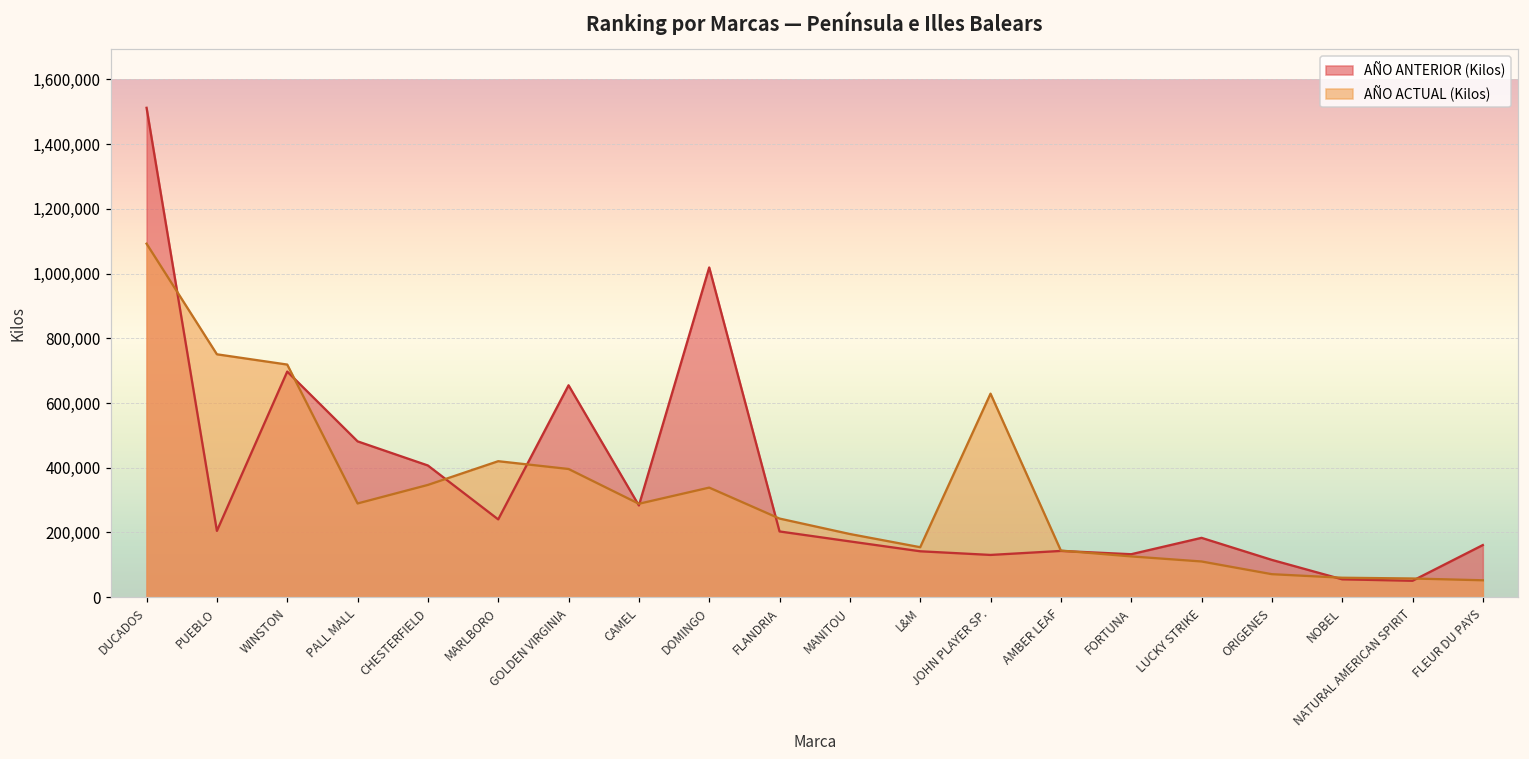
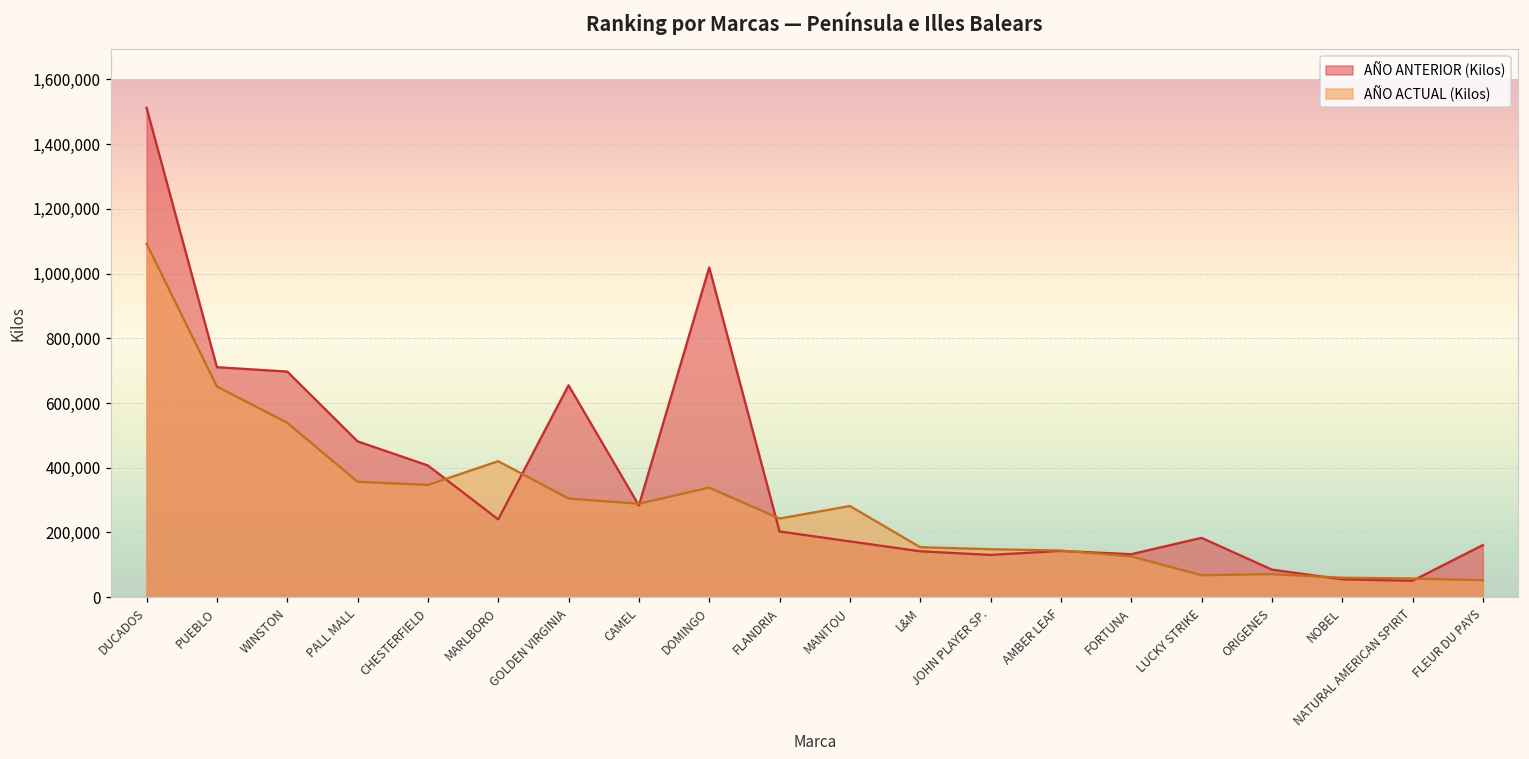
  {
    "AÑO ANTERIOR (Kilos)": {
      "DUCADOS": "1,510,000",
-     "PUEBLO": "200,000",
+     "PUEBLO": "710,000",
      "WINSTON": "700,000",
      "PALL MALL": "480,000",
      "CHESTERFIELD": "410,000",
      "MARLBORO": "240,000",
      "GOLDEN VIRGINIA": "650,000",
      "DOMINGO": "1,020,000",
      "FLANDRIA": "200,000",
      "MANITOU": "170,000",
      "L&M": "140,000",
      "JOHN PLAYER SP.": "130,000",
      "LUCKY STRIKE": "180,000",
-     "ORIGENES": "110,000",
+     "ORIGENES": "80,000",
      "FLEUR DU PAYS": "160,000"
    },
    "AÑO ACTUAL (Kilos)": {
      "DUCADOS": "1,090,000",
-     "PUEBLO": "750,000",
-     "WINSTON": "720,000",
-     "PALL MALL": "290,000",
+     "PUEBLO": "650,000",
+     "WINSTON": "540,000",
+     "PALL MALL": "360,000",
      "CHESTERFIELD": "350,000",
      "MARLBORO": "420,000",
-     "GOLDEN VIRGINIA": "400,000",
+     "GOLDEN VIRGINIA": "300,000",
      "DOMINGO": "340,000",
      "FLANDRIA": "240,000",
-     "MANITOU": "190,000",
+     "MANITOU": "280,000",
      "L&M": "150,000",
-     "JOHN PLAYER SP.": "630,000",
-     "LUCKY STRIKE": "110,000",
+     "JOHN PLAYER SP.": "150,000",
+     "LUCKY STRIKE": "70,000",
      "ORIGENES": "70,000",
      "FLEUR DU PAYS": "50,000"
    }
  }
